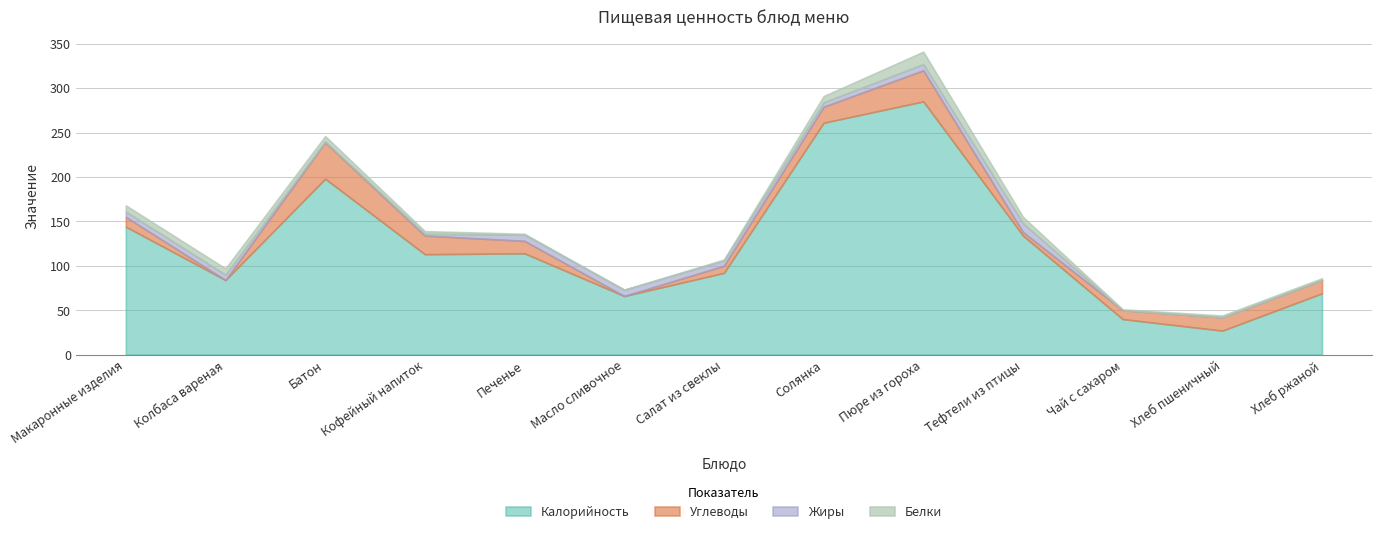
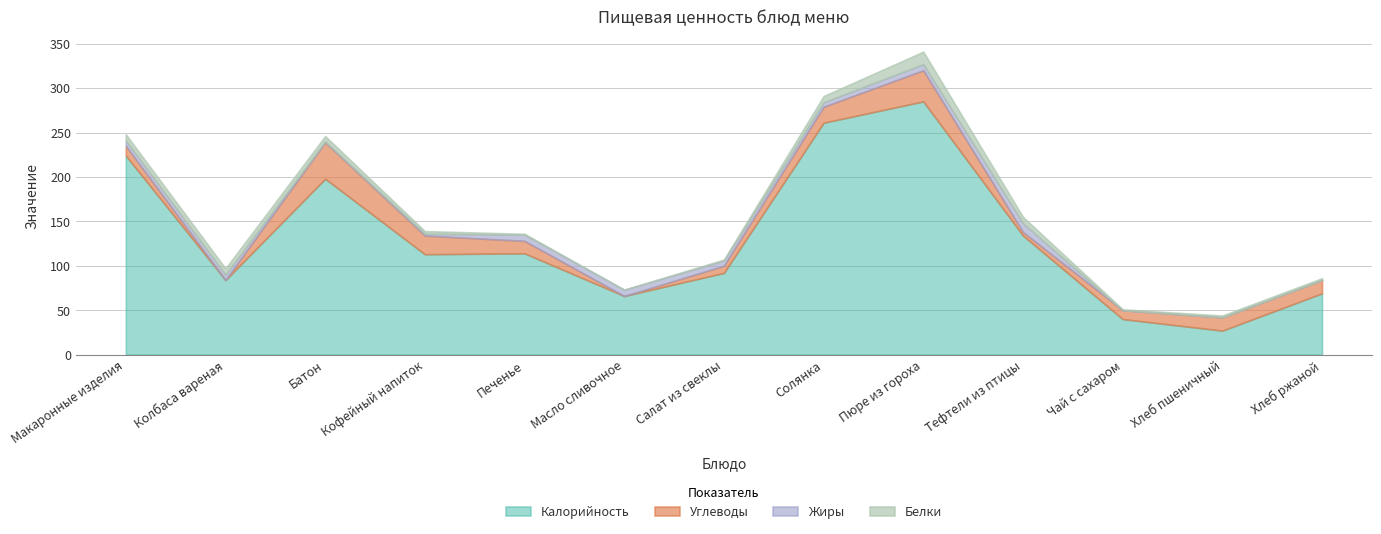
  {
    "Калорийность": {
-     "Макаронные изделия": 140,
+     "Макаронные изделия": 220,
      "Батон": 200,
      "Кофейный напиток": 110,
      "Печенье": 110,
      "Салат из свеклы": 90,
      "Солянка": 260,
      "Пюре из гороха": 290,
      "Тефтели из птицы": 130,
      "Чай с сахаром": 40,
      "Хлеб пшеничный": 30,
      "Хлеб ржаной": 70
    },
    "Углеводы": {
      "Макаронные изделия": 10,
      "Печенье": 10,
      "Салат из свеклы": 10,
      "Солянка": 20,
      "Пюре из гороха": 40,
      "Тефтели из птицы": 0
    }
  }
